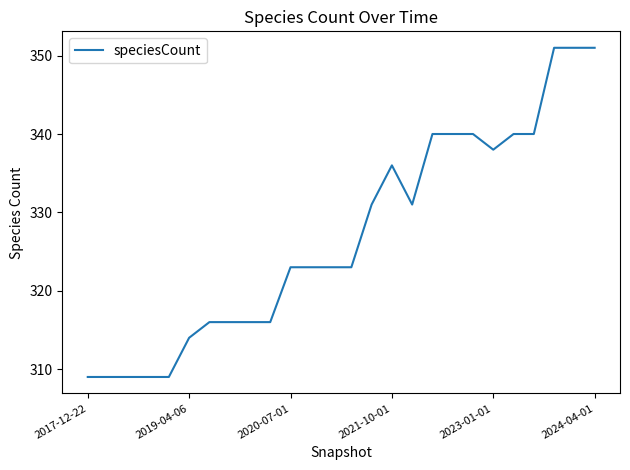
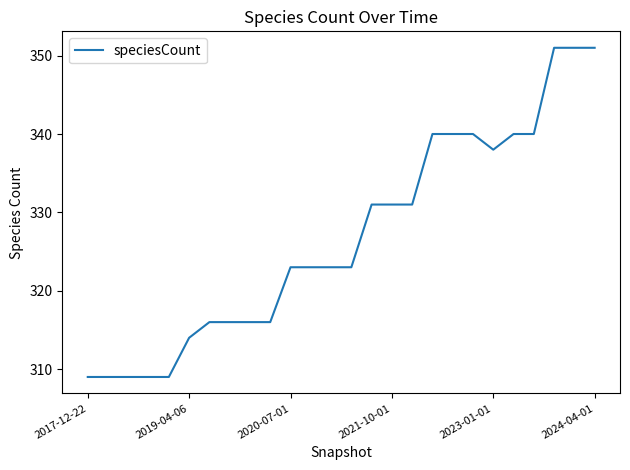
  {
    "2017-12-22": 309,
    "2019-04-06": 314,
    "2020-07-01": 323,
-   "2021-10-01": 336,
+   "2021-10-01": 331,
    "2023-01-01": 338,
    "2024-04-01": 351
  }
